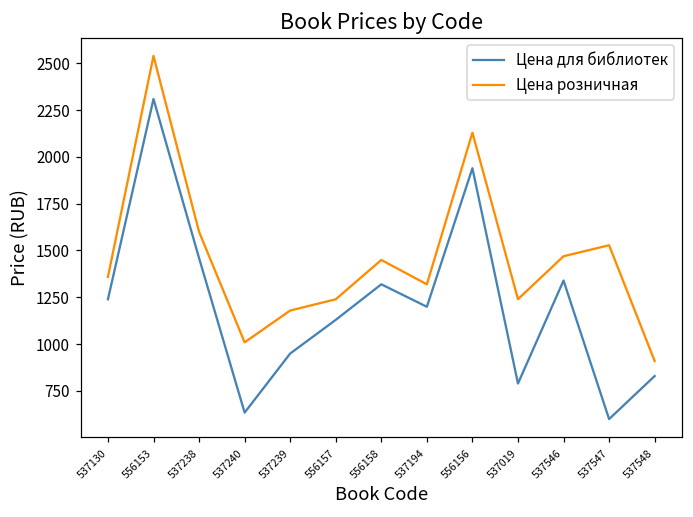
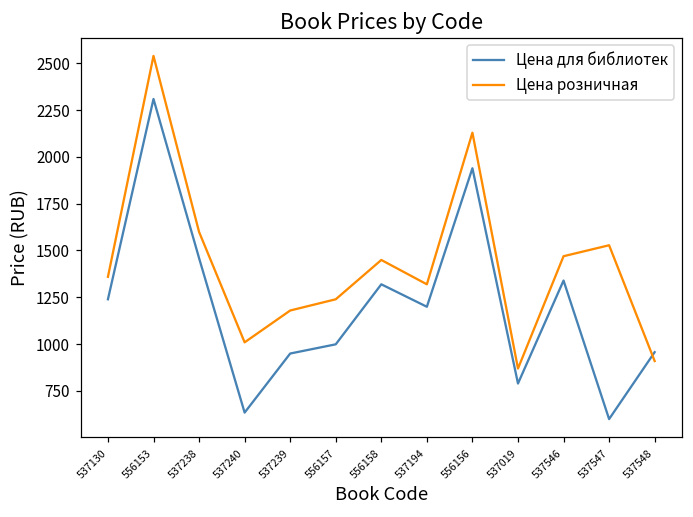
  {
    "Цена для библиотек": {
      "537130": 1240,
      "556153": 2310,
      "537238": 1460,
      "537240": 630,
      "537239": 950,
-     "556157": 1130,
+     "556157": 1000,
      "556158": 1320,
      "537194": 1200,
      "556156": 1940,
      "537019": 790,
      "537546": 1340,
      "537547": 600,
-     "537548": 830
+     "537548": 960
    },
    "Цена розничная": {
      "537130": 1360,
      "556153": 2540,
      "537238": 1600,
      "537240": 1010,
      "537239": 1180,
      "556157": 1240,
      "556158": 1450,
      "537194": 1320,
      "556156": 2130,
-     "537019": 1240,
+     "537019": 870,
      "537546": 1470,
      "537547": 1530,
      "537548": 910
    }
  }
